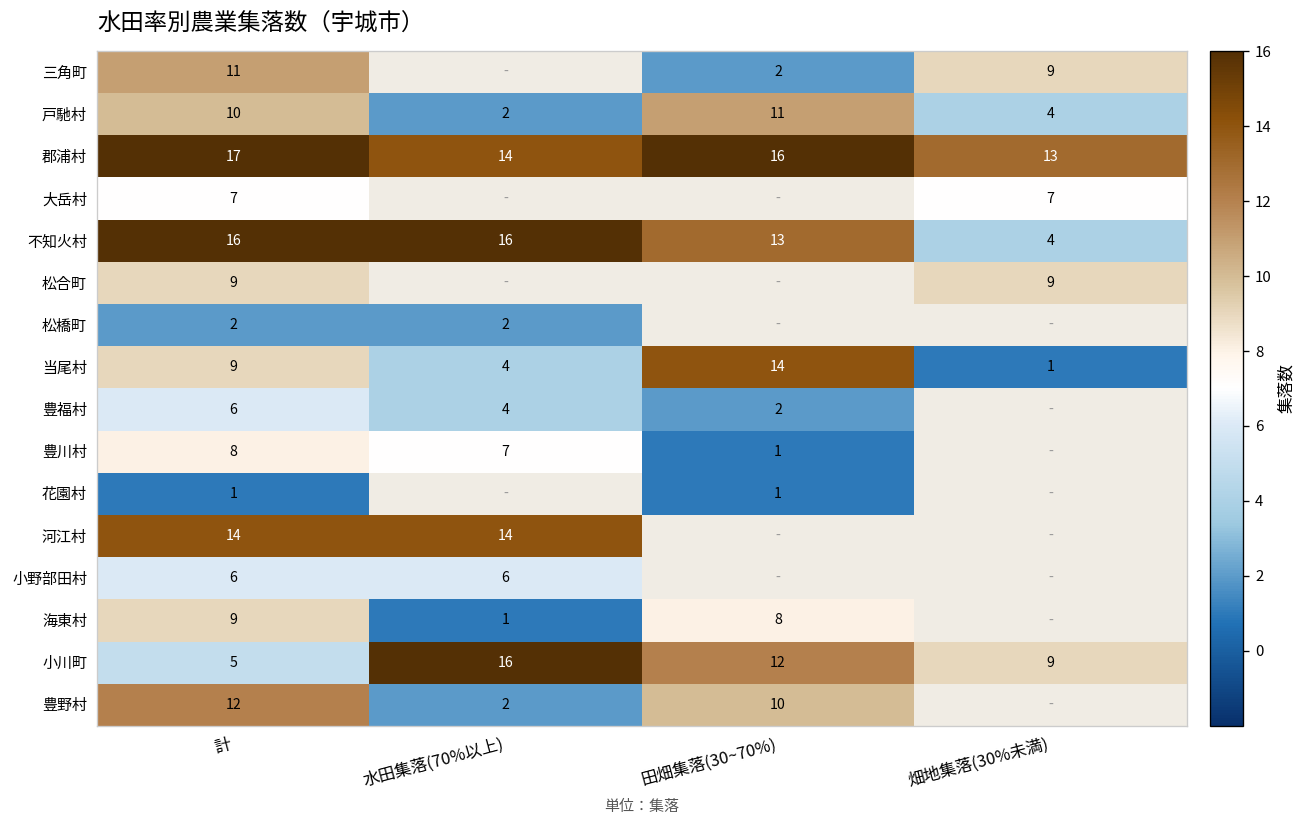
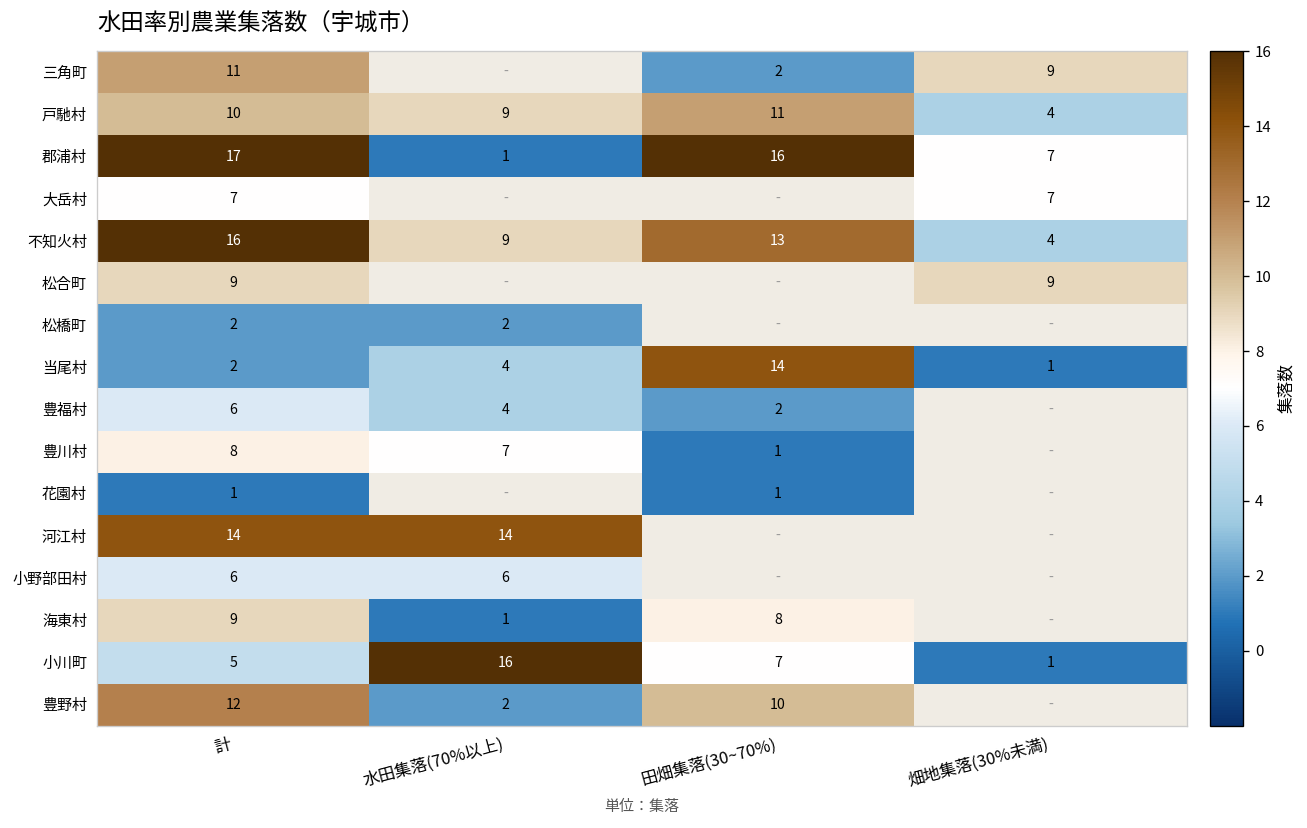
  {
    "三角町": {
      "計": 11,
      "田畑集落(30~70%)": 2,
      "畑地集落(30%未満)": 9
    },
    "戸馳村": {
      "計": 10,
-     "水田集落(70%以上)": 2,
+     "水田集落(70%以上)": 9,
      "田畑集落(30~70%)": 11,
      "畑地集落(30%未満)": 4
    },
    "郡浦村": {
      "計": 17,
-     "水田集落(70%以上)": 14,
+     "水田集落(70%以上)": 1,
      "田畑集落(30~70%)": 16,
-     "畑地集落(30%未満)": 13
+     "畑地集落(30%未満)": 7
    },
    "大岳村": {
      "計": 7,
      "畑地集落(30%未満)": 7
    },
    "不知火村": {
      "計": 16,
-     "水田集落(70%以上)": 16,
+     "水田集落(70%以上)": 9,
      "田畑集落(30~70%)": 13,
      "畑地集落(30%未満)": 4
    },
    "松合町": {
      "計": 9,
      "畑地集落(30%未満)": 9
    },
    "松橋町": {
      "計": 2,
      "水田集落(70%以上)": 2
    },
    "当尾村": {
-     "計": 9,
+     "計": 2,
      "水田集落(70%以上)": 4,
      "田畑集落(30~70%)": 14,
      "畑地集落(30%未満)": 1
    },
    "豊福村": {
      "計": 6,
      "水田集落(70%以上)": 4,
      "田畑集落(30~70%)": 2
    },
    "豊川村": {
      "計": 8,
      "水田集落(70%以上)": 7,
      "田畑集落(30~70%)": 1
    },
    "花園村": {
      "計": 1,
      "田畑集落(30~70%)": 1
    },
    "河江村": {
      "計": 14,
      "水田集落(70%以上)": 14
    },
    "小野部田村": {
      "計": 6,
      "水田集落(70%以上)": 6
    },
    "海東村": {
      "計": 9,
      "水田集落(70%以上)": 1,
      "田畑集落(30~70%)": 8
    },
    "小川町": {
      "計": 5,
      "水田集落(70%以上)": 16,
-     "田畑集落(30~70%)": 12,
-     "畑地集落(30%未満)": 9
+     "田畑集落(30~70%)": 7,
+     "畑地集落(30%未満)": 1
    },
    "豊野村": {
      "計": 12,
      "水田集落(70%以上)": 2,
      "田畑集落(30~70%)": 10
    }
  }
